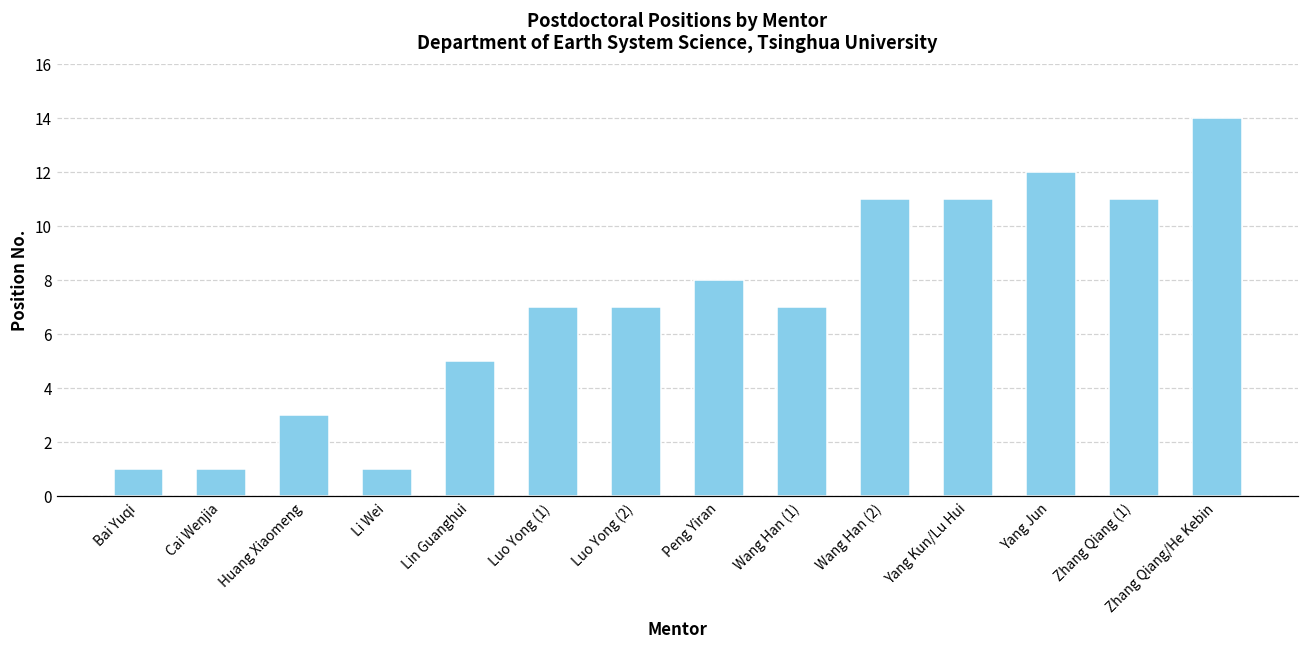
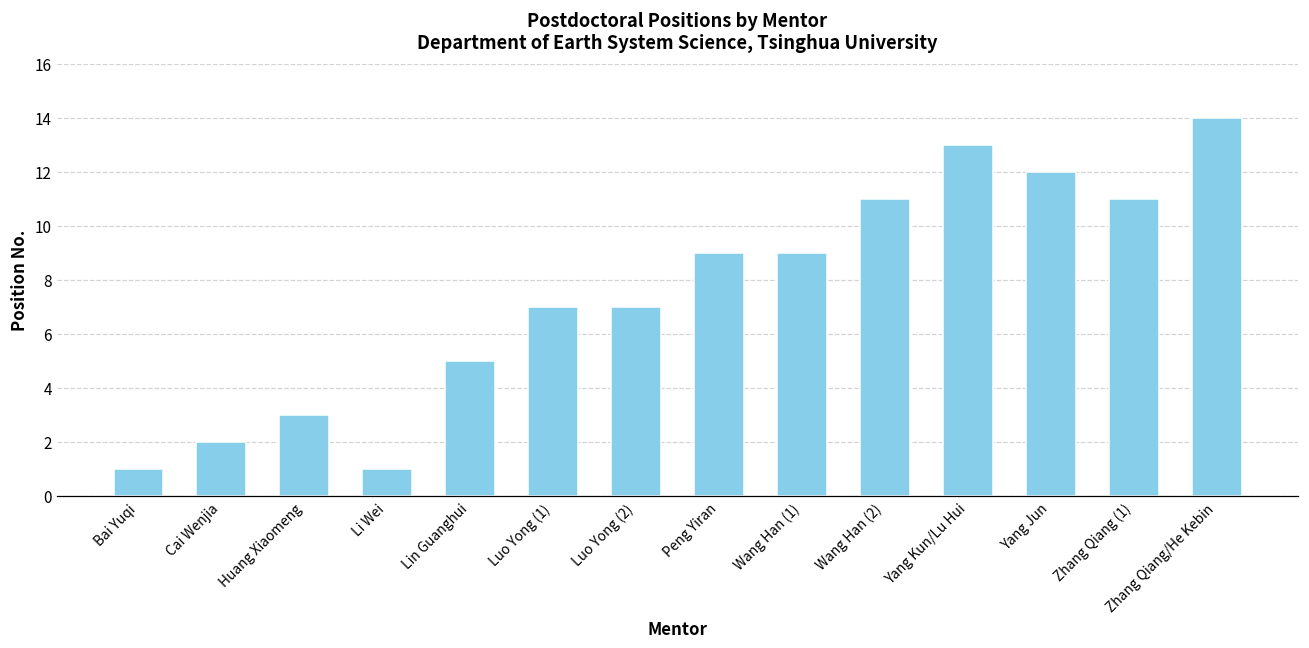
  {
    "Bai Yuqi": 1,
-   "Cai Wenjia": 1,
+   "Cai Wenjia": 2,
    "Huang Xiaomeng": 3,
    "Li Wei": 1,
    "Lin Guanghui": 5,
    "Luo Yong (1)": 7,
    "Luo Yong (2)": 7,
-   "Peng Yiran": 8,
-   "Wang Han (1)": 7,
+   "Peng Yiran": 9,
+   "Wang Han (1)": 9,
    "Wang Han (2)": 11,
-   "Yang Kun/Lu Hui": 11,
+   "Yang Kun/Lu Hui": 13,
    "Yang Jun": 12,
    "Zhang Qiang (1)": 11,
    "Zhang Qiang/He Kebin": 14
  }
